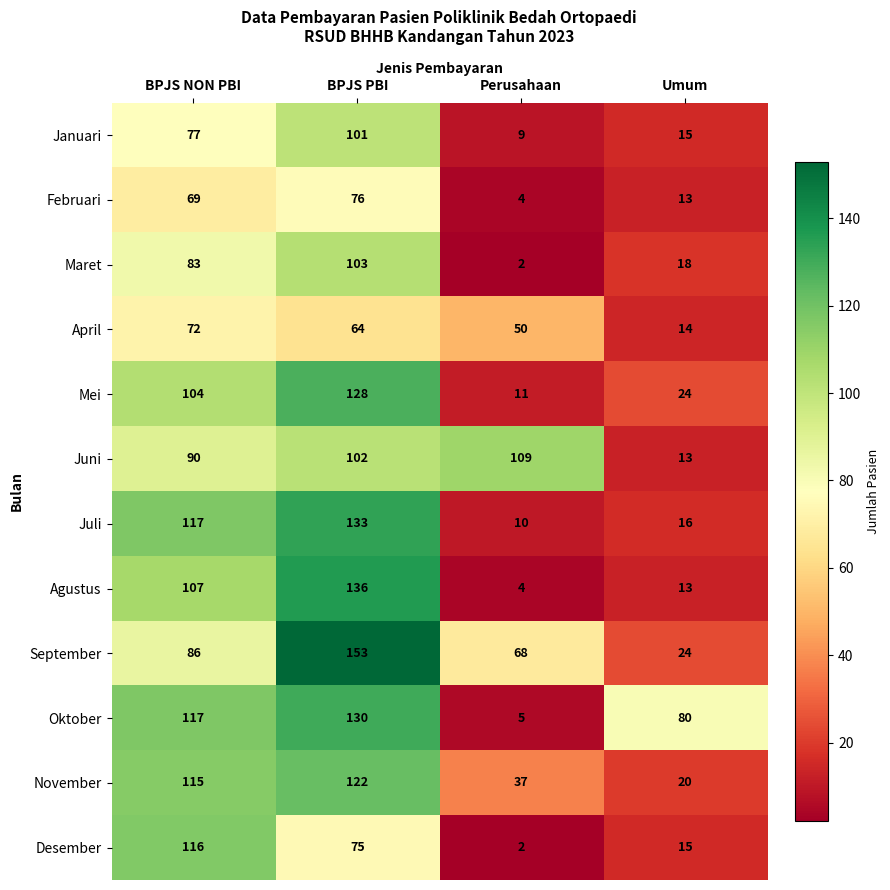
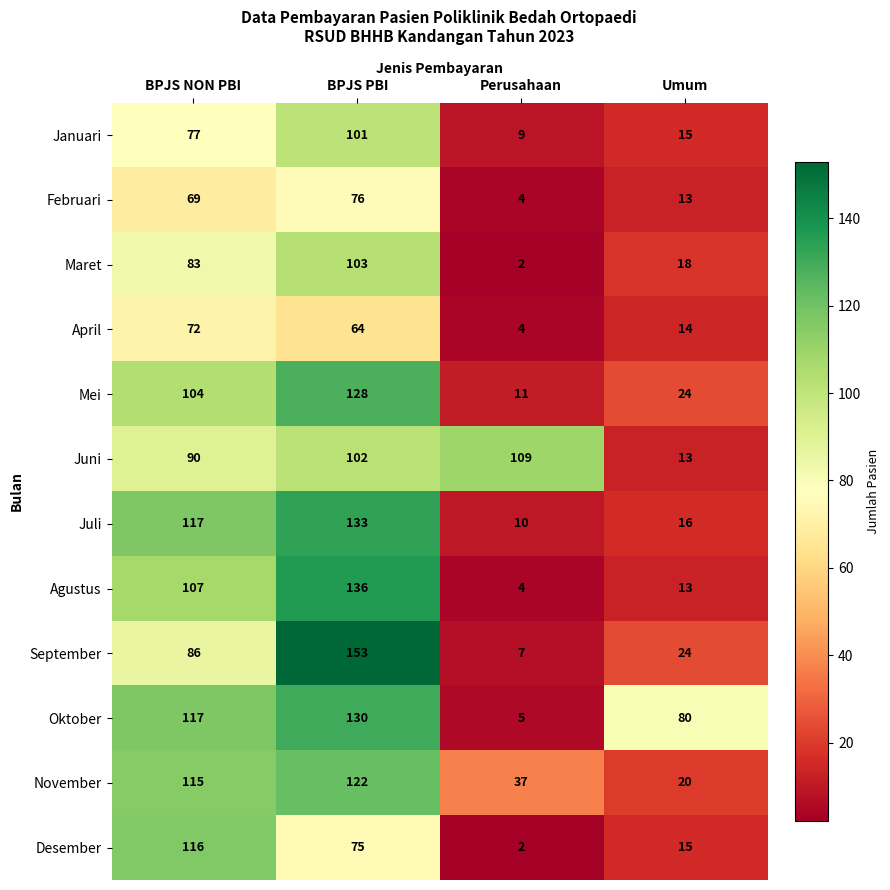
  {
    "Januari": {
      "BPJS NON PBI": 77,
      "BPJS PBI": 101,
      "Perusahaan": 9,
      "Umum": 15
    },
    "Februari": {
      "BPJS NON PBI": 69,
      "BPJS PBI": 76,
      "Perusahaan": 4,
      "Umum": 13
    },
    "Maret": {
      "BPJS NON PBI": 83,
      "BPJS PBI": 103,
      "Perusahaan": 2,
      "Umum": 18
    },
    "April": {
      "BPJS NON PBI": 72,
      "BPJS PBI": 64,
-     "Perusahaan": 50,
+     "Perusahaan": 4,
      "Umum": 14
    },
    "Mei": {
      "BPJS NON PBI": 104,
      "BPJS PBI": 128,
      "Perusahaan": 11,
      "Umum": 24
    },
    "Juni": {
      "BPJS NON PBI": 90,
      "BPJS PBI": 102,
      "Perusahaan": 109,
      "Umum": 13
    },
    "Juli": {
      "BPJS NON PBI": 117,
      "BPJS PBI": 133,
      "Perusahaan": 10,
      "Umum": 16
    },
    "Agustus": {
      "BPJS NON PBI": 107,
      "BPJS PBI": 136,
      "Perusahaan": 4,
      "Umum": 13
    },
    "September": {
      "BPJS NON PBI": 86,
      "BPJS PBI": 153,
-     "Perusahaan": 68,
+     "Perusahaan": 7,
      "Umum": 24
    },
    "Oktober": {
      "BPJS NON PBI": 117,
      "BPJS PBI": 130,
      "Perusahaan": 5,
      "Umum": 80
    },
    "November": {
      "BPJS NON PBI": 115,
      "BPJS PBI": 122,
      "Perusahaan": 37,
      "Umum": 20
    },
    "Desember": {
      "BPJS NON PBI": 116,
      "BPJS PBI": 75,
      "Perusahaan": 2,
      "Umum": 15
    }
  }
